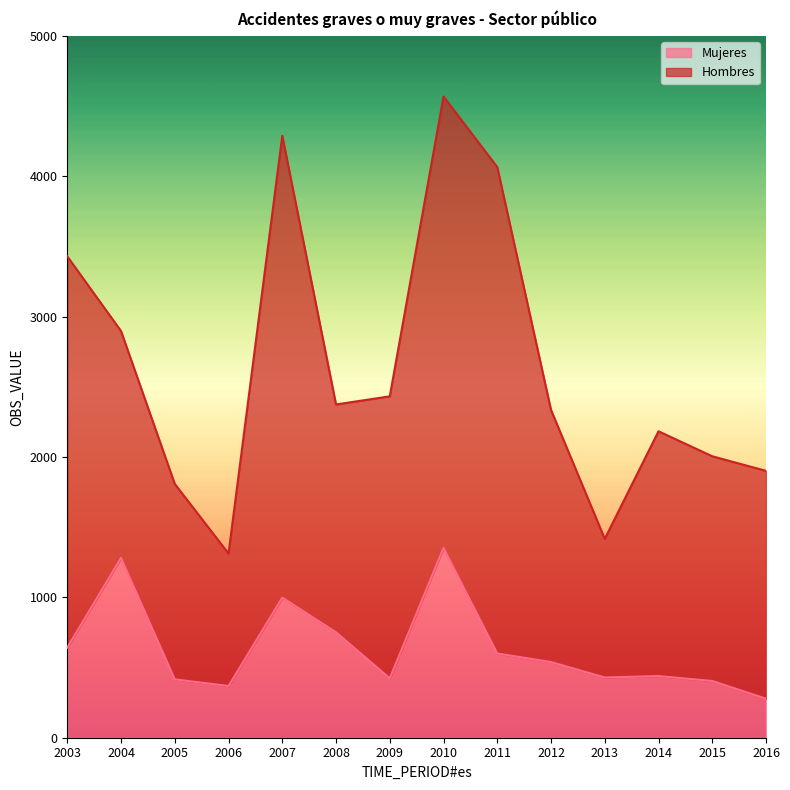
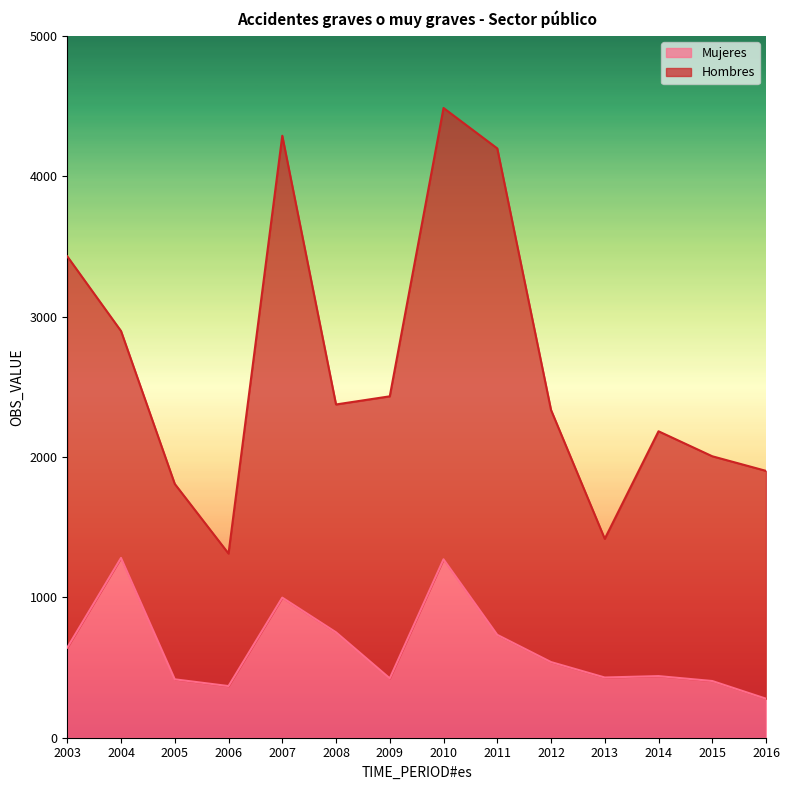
  {
    "Mujeres": {
      "2003": 640,
      "2004": 1280,
      "2005": 420,
      "2006": 370,
      "2007": 1000,
      "2008": 750,
      "2009": 420,
-     "2010": 1350,
-     "2011": 600,
+     "2010": 1270,
+     "2011": 730,
      "2012": 540,
      "2013": 430,
      "2014": 440,
      "2015": 400,
      "2016": 280
    },
    "Hombres": {
      "2003": 2790,
      "2004": 1620,
      "2005": 1390,
      "2006": 940,
      "2007": 3290,
      "2008": 1620,
      "2009": 2010,
      "2010": 3220,
      "2011": 3470,
      "2012": 1800,
      "2013": 990,
      "2014": 1740,
      "2015": 1600,
      "2016": 1620
    }
  }
